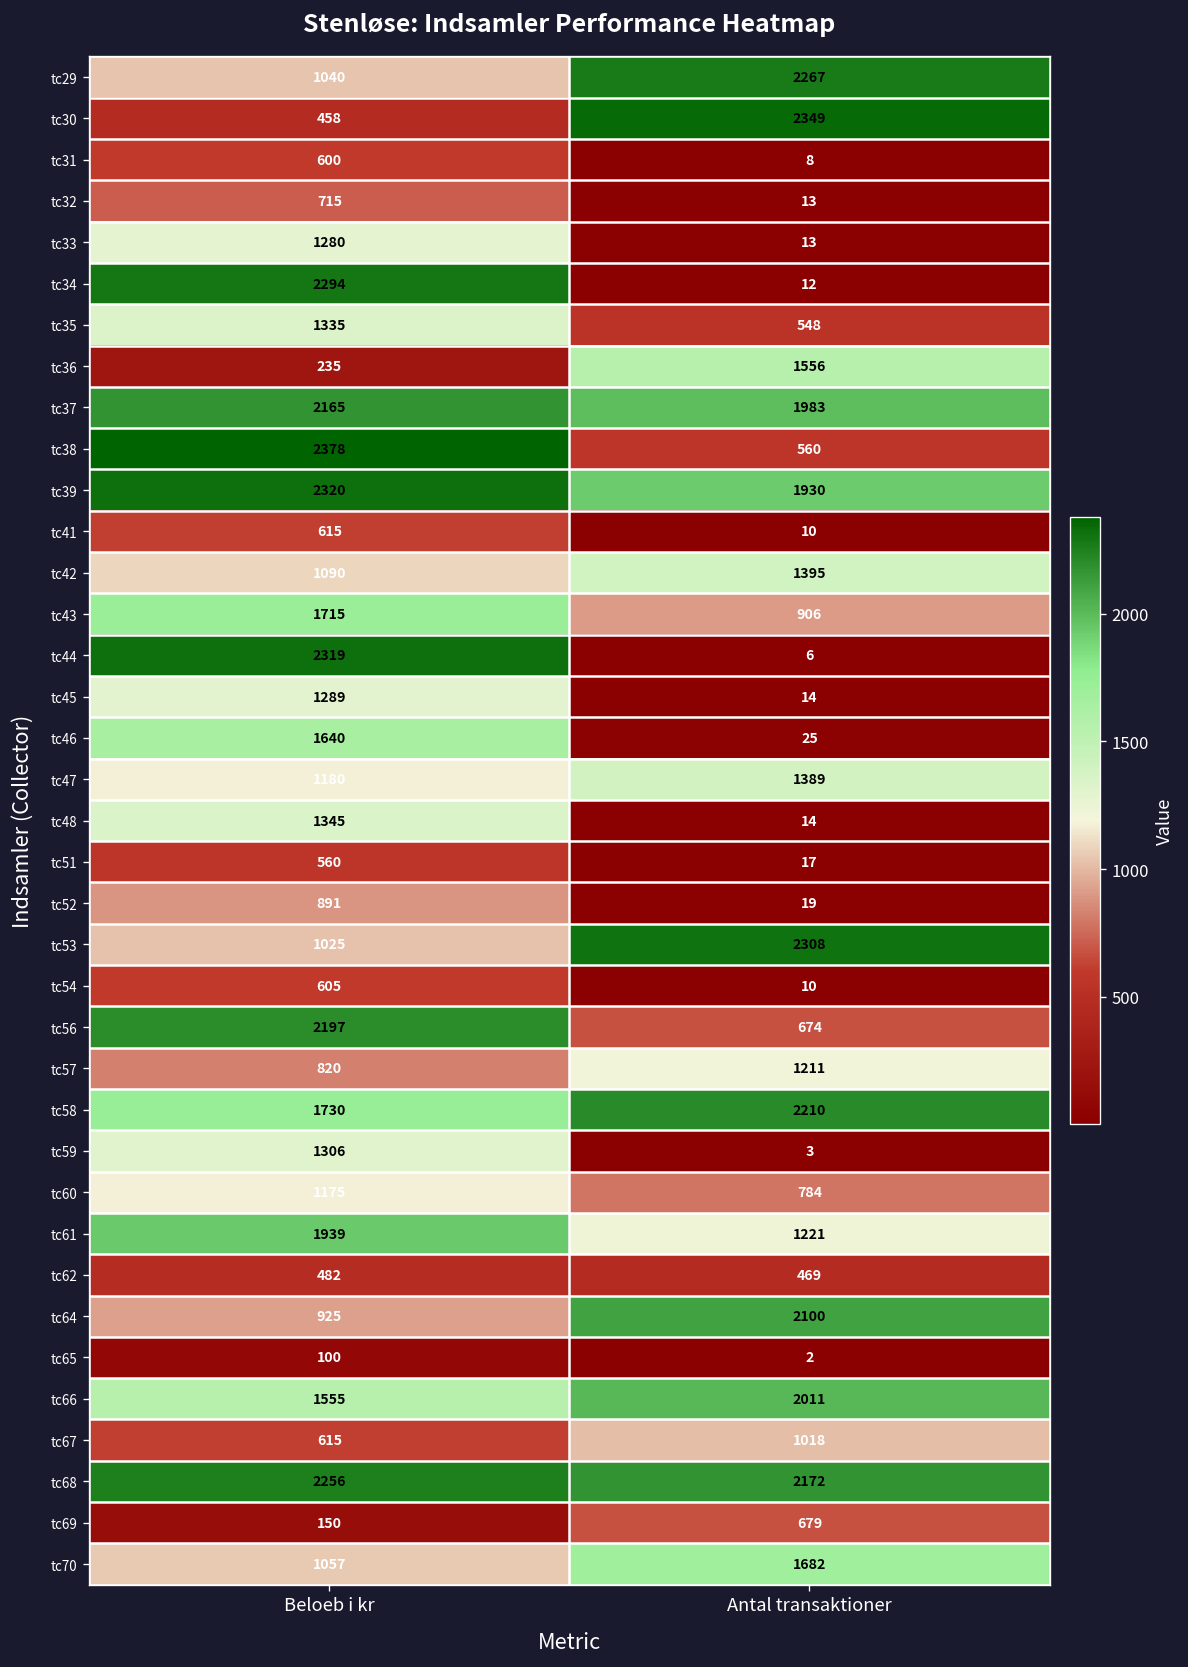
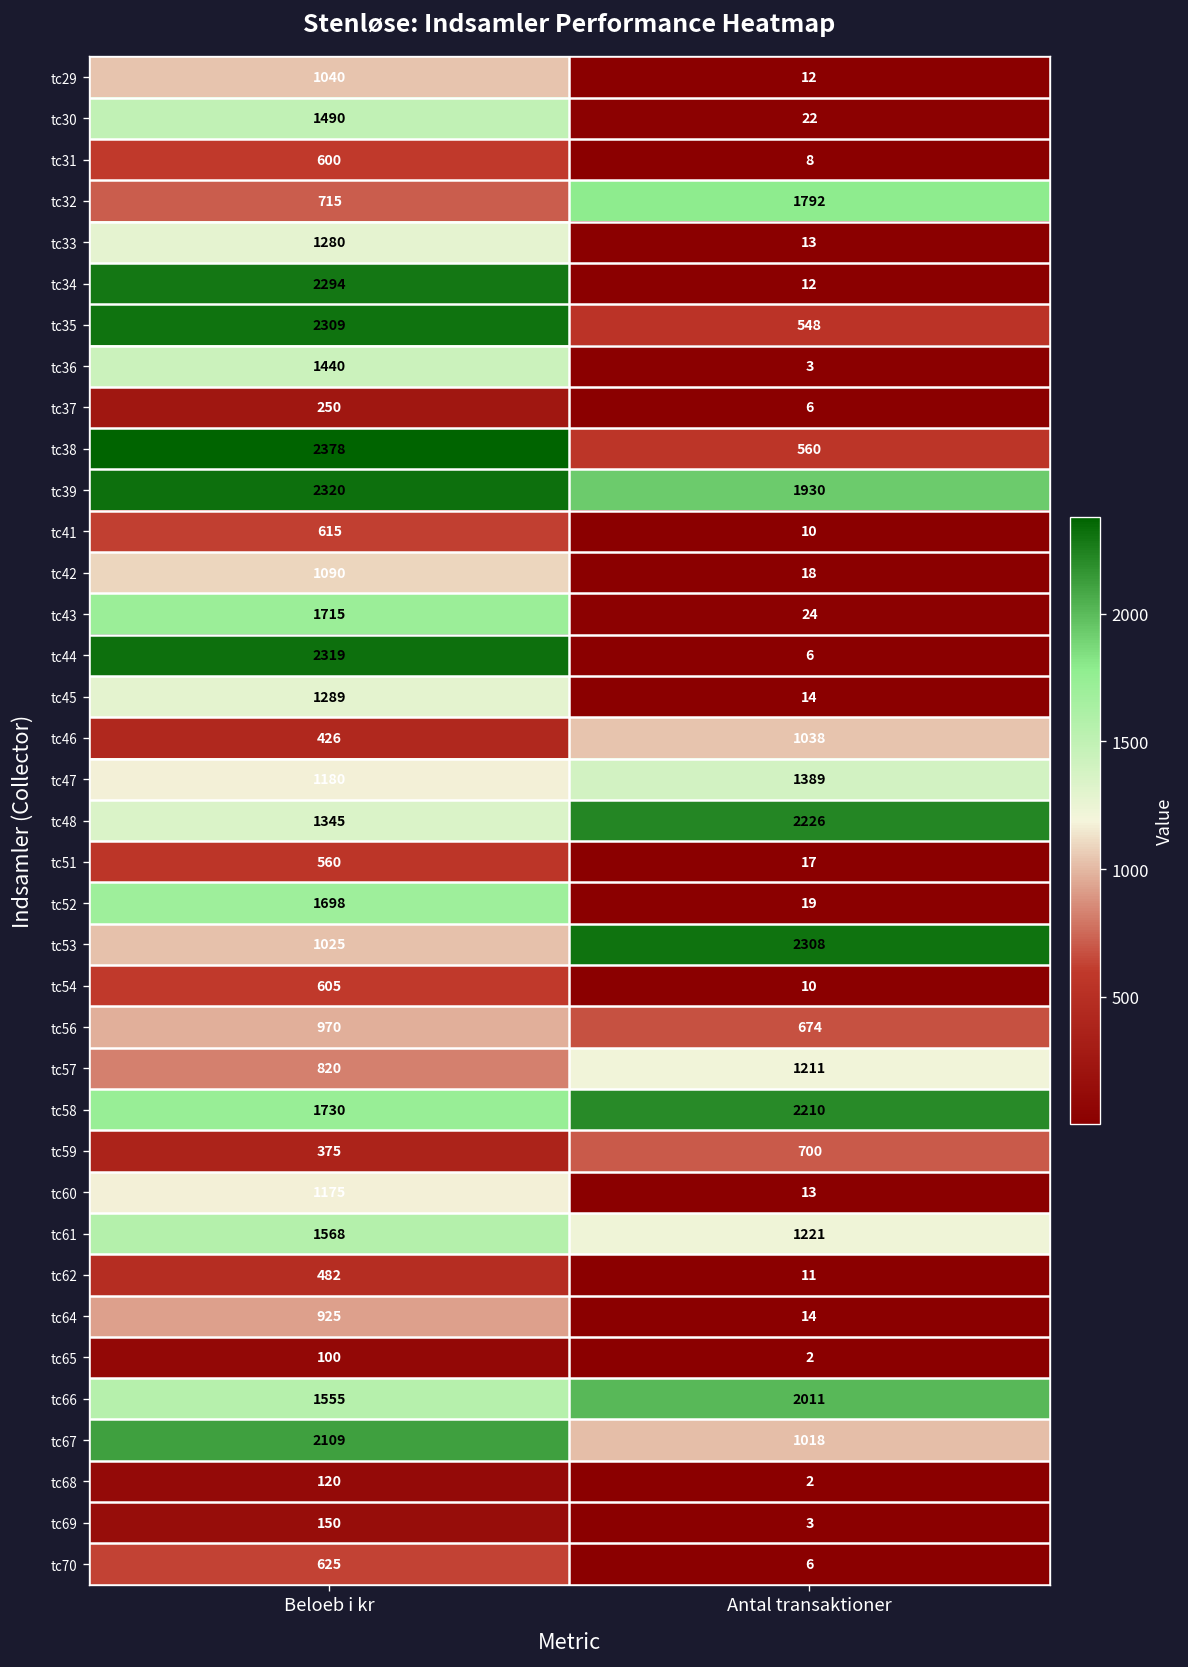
  {
    "tc29": {
      "Beloeb i kr": 1040,
-     "Antal transaktioner": 2267
+     "Antal transaktioner": 12
    },
    "tc30": {
-     "Beloeb i kr": 458,
-     "Antal transaktioner": 2349
+     "Beloeb i kr": 1490,
+     "Antal transaktioner": 22
    },
    "tc31": {
      "Beloeb i kr": 600,
      "Antal transaktioner": 8
    },
    "tc32": {
      "Beloeb i kr": 715,
-     "Antal transaktioner": 13
+     "Antal transaktioner": 1792
    },
    "tc33": {
      "Beloeb i kr": 1280,
      "Antal transaktioner": 13
    },
    "tc34": {
      "Beloeb i kr": 2294,
      "Antal transaktioner": 12
    },
    "tc35": {
-     "Beloeb i kr": 1335,
+     "Beloeb i kr": 2309,
      "Antal transaktioner": 548
    },
    "tc36": {
-     "Beloeb i kr": 235,
-     "Antal transaktioner": 1556
+     "Beloeb i kr": 1440,
+     "Antal transaktioner": 3
    },
    "tc37": {
-     "Beloeb i kr": 2165,
-     "Antal transaktioner": 1983
+     "Beloeb i kr": 250,
+     "Antal transaktioner": 6
    },
    "tc38": {
      "Beloeb i kr": 2378,
      "Antal transaktioner": 560
    },
    "tc39": {
      "Beloeb i kr": 2320,
      "Antal transaktioner": 1930
    },
    "tc41": {
      "Beloeb i kr": 615,
      "Antal transaktioner": 10
    },
    "tc42": {
      "Beloeb i kr": 1090,
-     "Antal transaktioner": 1395
+     "Antal transaktioner": 18
    },
    "tc43": {
      "Beloeb i kr": 1715,
-     "Antal transaktioner": 906
+     "Antal transaktioner": 24
    },
    "tc44": {
      "Beloeb i kr": 2319,
      "Antal transaktioner": 6
    },
    "tc45": {
      "Beloeb i kr": 1289,
      "Antal transaktioner": 14
    },
    "tc46": {
-     "Beloeb i kr": 1640,
-     "Antal transaktioner": 25
+     "Beloeb i kr": 426,
+     "Antal transaktioner": 1038
    },
    "tc47": {
      "Antal transaktioner": 1389
    },
    "tc48": {
      "Beloeb i kr": 1345,
-     "Antal transaktioner": 14
+     "Antal transaktioner": 2226
    },
    "tc51": {
      "Beloeb i kr": 560,
      "Antal transaktioner": 17
    },
    "tc52": {
-     "Beloeb i kr": 891,
+     "Beloeb i kr": 1698,
      "Antal transaktioner": 19
    },
    "tc53": {
      "Beloeb i kr": 1025,
      "Antal transaktioner": 2308
    },
    "tc54": {
      "Beloeb i kr": 605,
      "Antal transaktioner": 10
    },
    "tc56": {
-     "Beloeb i kr": 2197,
+     "Beloeb i kr": 970,
      "Antal transaktioner": 674
    },
    "tc57": {
      "Beloeb i kr": 820,
      "Antal transaktioner": 1211
    },
    "tc58": {
      "Beloeb i kr": 1730,
      "Antal transaktioner": 2210
    },
    "tc59": {
-     "Beloeb i kr": 1306,
-     "Antal transaktioner": 3
+     "Beloeb i kr": 375,
+     "Antal transaktioner": 700
    },
    "tc60": {
-     "Antal transaktioner": 784
+     "Antal transaktioner": 13
    },
    "tc61": {
-     "Beloeb i kr": 1939,
+     "Beloeb i kr": 1568,
      "Antal transaktioner": 1221
    },
    "tc62": {
      "Beloeb i kr": 482,
-     "Antal transaktioner": 469
+     "Antal transaktioner": 11
    },
    "tc64": {
      "Beloeb i kr": 925,
-     "Antal transaktioner": 2100
+     "Antal transaktioner": 14
    },
    "tc65": {
      "Beloeb i kr": 100,
      "Antal transaktioner": 2
    },
    "tc66": {
      "Beloeb i kr": 1555,
      "Antal transaktioner": 2011
    },
    "tc67": {
-     "Beloeb i kr": 615,
+     "Beloeb i kr": 2109,
      "Antal transaktioner": 1018
    },
    "tc68": {
-     "Beloeb i kr": 2256,
-     "Antal transaktioner": 2172
+     "Beloeb i kr": 120,
+     "Antal transaktioner": 2
    },
    "tc69": {
      "Beloeb i kr": 150,
-     "Antal transaktioner": 679
+     "Antal transaktioner": 3
    },
    "tc70": {
-     "Beloeb i kr": 1057,
-     "Antal transaktioner": 1682
+     "Beloeb i kr": 625,
+     "Antal transaktioner": 6
    }
  }
